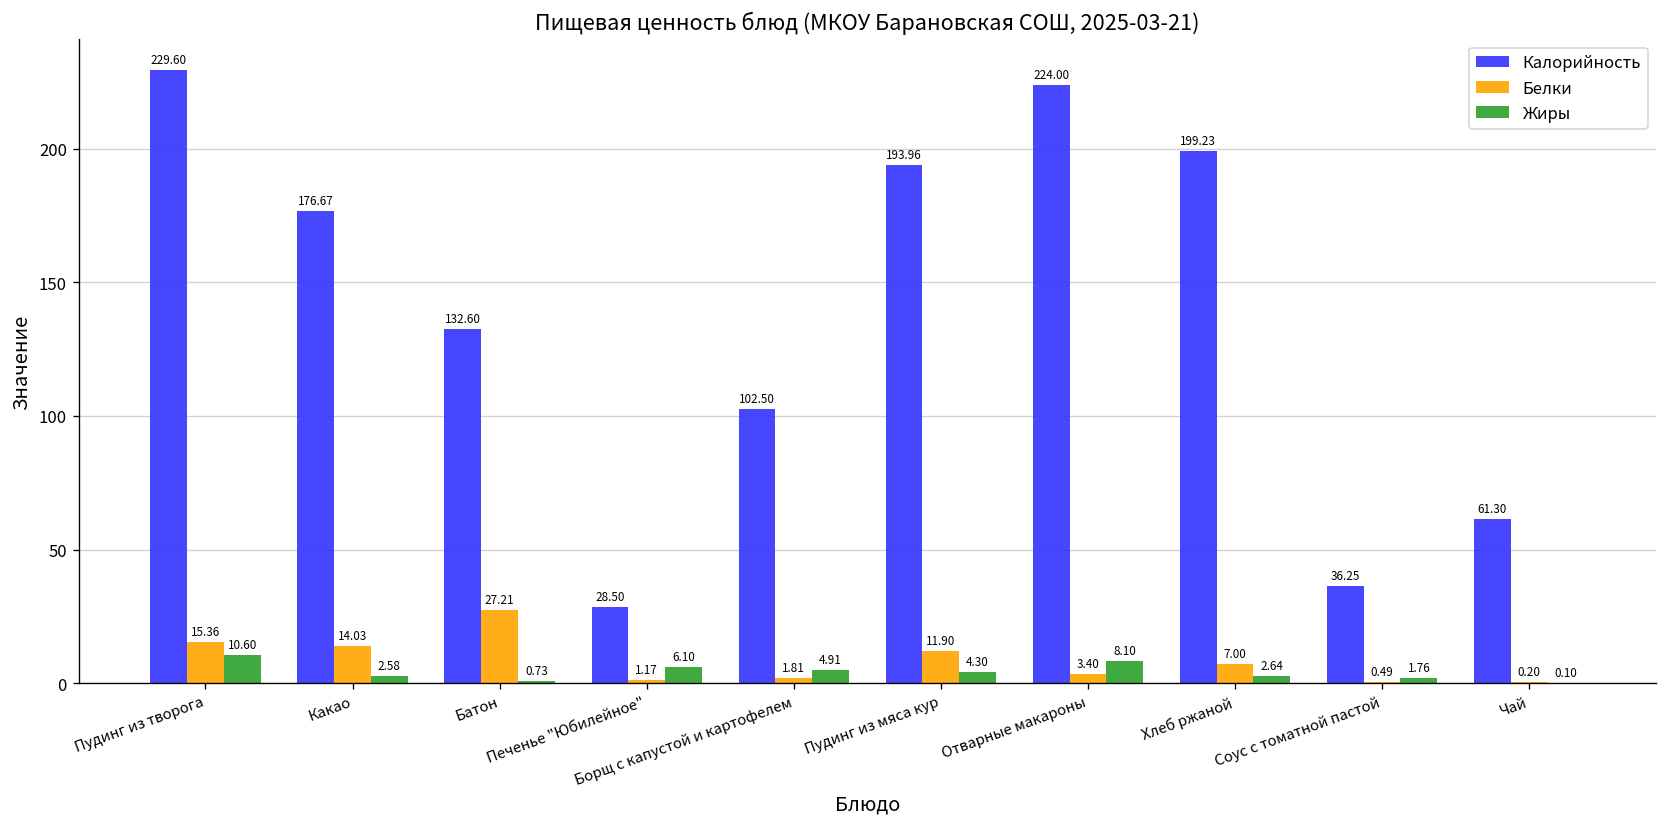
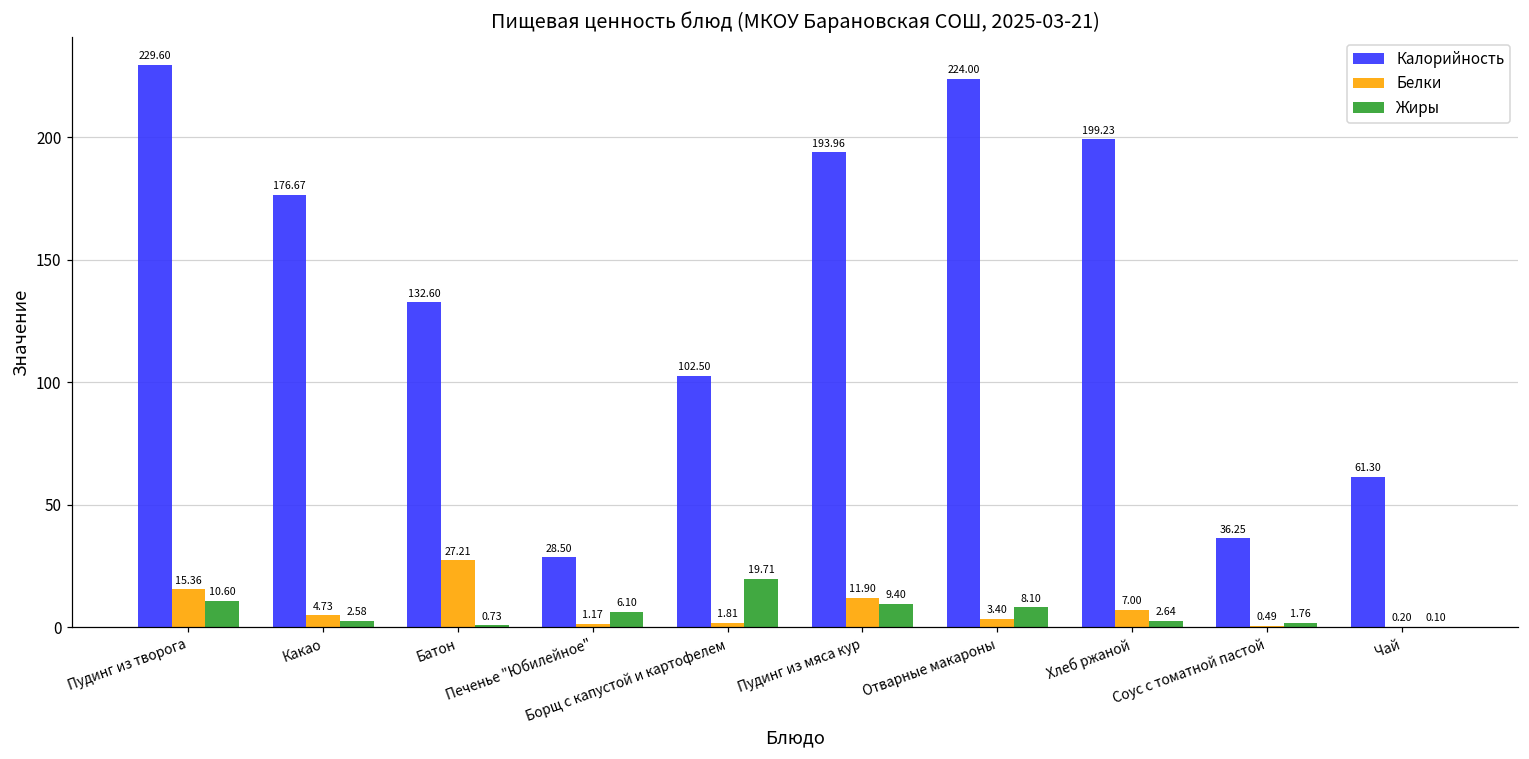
  {
    "Калорийность": {
      "Пудинг из творога": 229.60,
      "Какао": 176.67,
      "Батон": 132.60,
      "Печенье \"Юбилейное\"": 28.50,
      "Борщ с капустой и картофелем": 102.50,
      "Пудинг из мяса кур": 193.96,
      "Отварные макароны": 224.00,
      "Хлеб ржаной": 199.23,
      "Соус с томатной пастой": 36.25,
      "Чай": 61.30
    },
    "Белки": {
      "Пудинг из творога": 15.36,
-     "Какао": 14.03,
+     "Какао": 4.73,
      "Батон": 27.21,
      "Печенье \"Юбилейное\"": 1.17,
      "Борщ с капустой и картофелем": 1.81,
      "Пудинг из мяса кур": 11.90,
      "Отварные макароны": 3.40,
      "Хлеб ржаной": 7.00,
      "Соус с томатной пастой": 0.49,
      "Чай": 0.20
    },
    "Жиры": {
      "Пудинг из творога": 10.60,
      "Какао": 2.58,
      "Батон": 0.73,
      "Печенье \"Юбилейное\"": 6.10,
-     "Борщ с капустой и картофелем": 4.91,
-     "Пудинг из мяса кур": 4.30,
+     "Борщ с капустой и картофелем": 19.71,
+     "Пудинг из мяса кур": 9.40,
      "Отварные макароны": 8.10,
      "Хлеб ржаной": 2.64,
      "Соус с томатной пастой": 1.76,
      "Чай": 0.10
    }
  }
